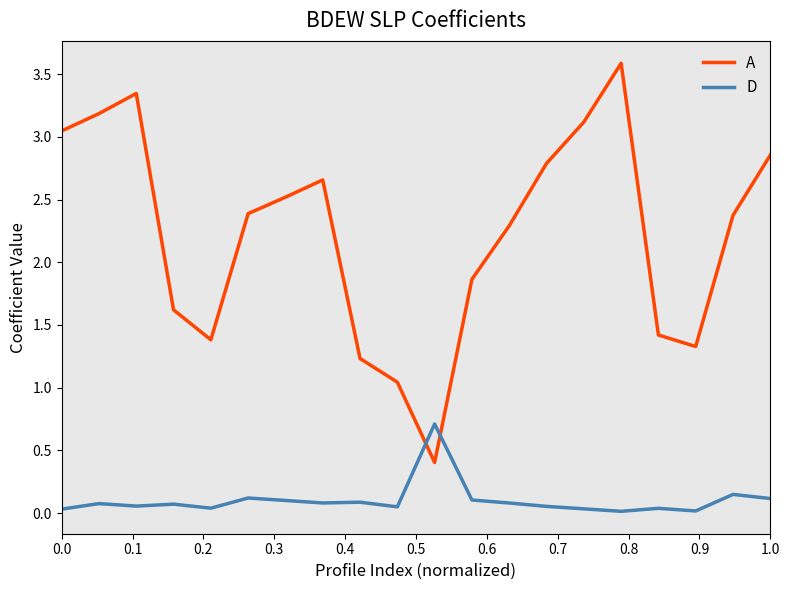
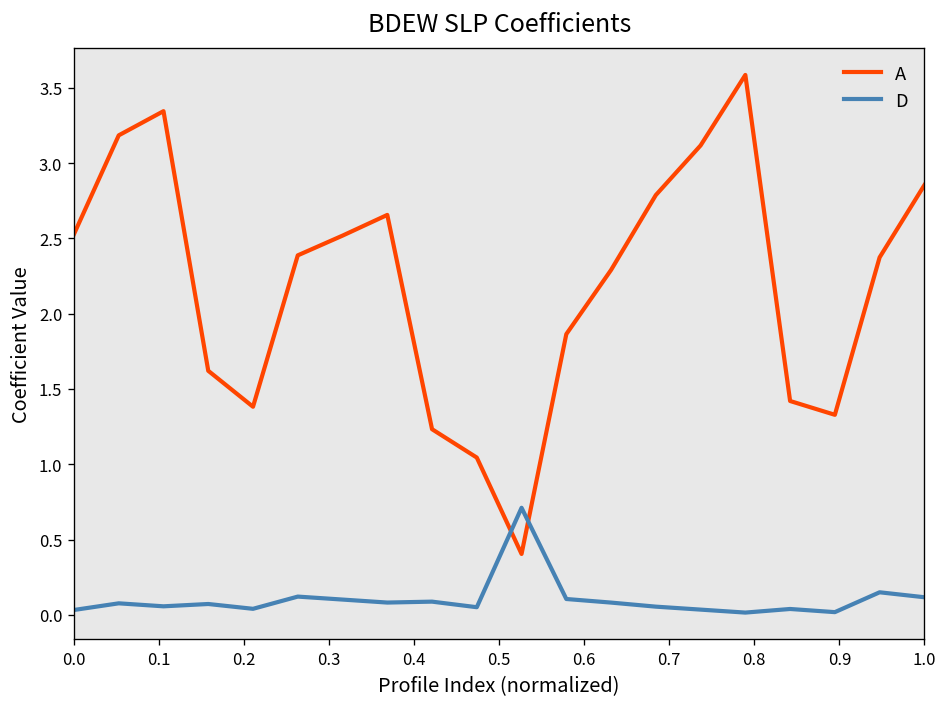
  {
    "A": {
-     "0.0": 3.05,
+     "0.0": 2.53,
      "1.0": 2.85
    },
    "D": {
      "0.0": 0.03,
      "1.0": 0.12
    }
  }
